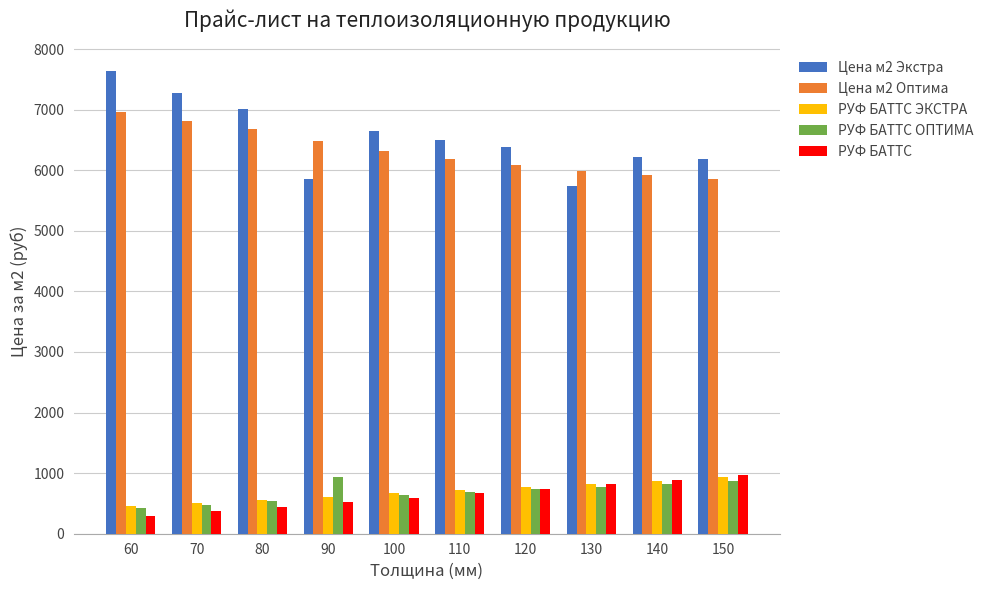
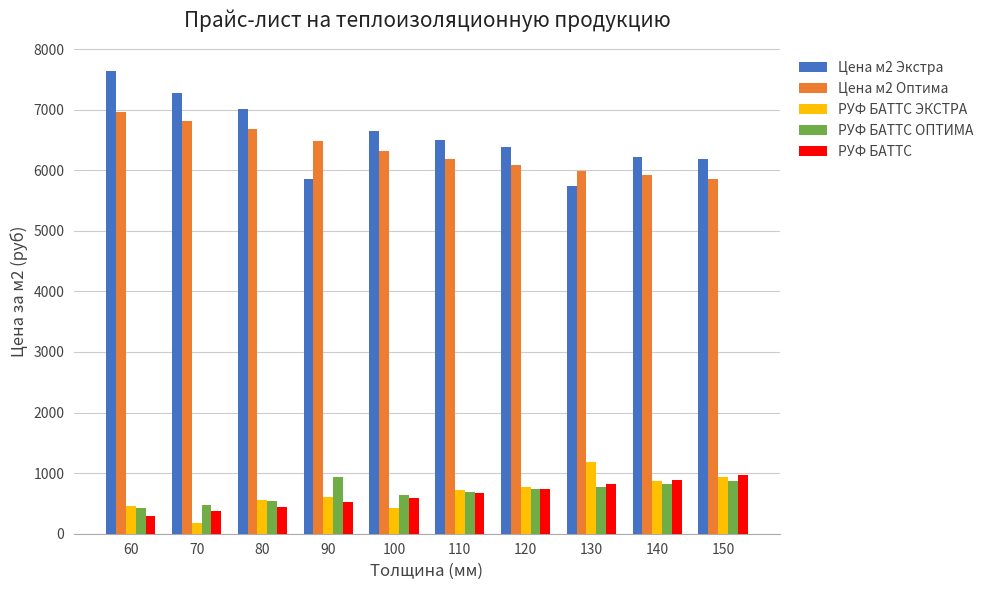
  {
    "Цена м2 Экстра": {
      "60": 7600,
      "70": 7300,
      "80": 7000,
      "90": 5900,
      "100": 6600,
      "110": 6500,
      "120": 6400,
      "130": 5700,
      "140": 6200,
      "150": 6200
    },
    "Цена м2 Оптима": {
      "60": 7000,
      "70": 6800,
      "80": 6700,
      "90": 6500,
      "100": 6300,
      "110": 6200,
      "120": 6100,
      "130": 6000,
      "140": 5900,
      "150": 5800
    },
    "РУФ БАТТС ЭКСТРА": {
      "60": 500,
-     "70": 500,
+     "70": 200,
      "80": 600,
      "90": 600,
-     "100": 700,
+     "100": 400,
      "110": 700,
      "120": 800,
-     "130": 800,
+     "130": 1200,
      "140": 900,
      "150": 900
    },
    "РУФ БАТТС ОПТИМА": {
      "60": 400,
      "70": 500,
      "80": 500,
      "90": 900,
      "100": 600,
      "110": 700,
      "120": 700,
      "130": 800,
      "140": 800,
      "150": 900
    },
    "РУФ БАТТС": {
      "60": 300,
      "70": 400,
      "80": 400,
      "90": 500,
      "100": 600,
      "110": 700,
      "120": 700,
      "130": 800,
      "140": 900,
      "150": 1000
    }
  }
